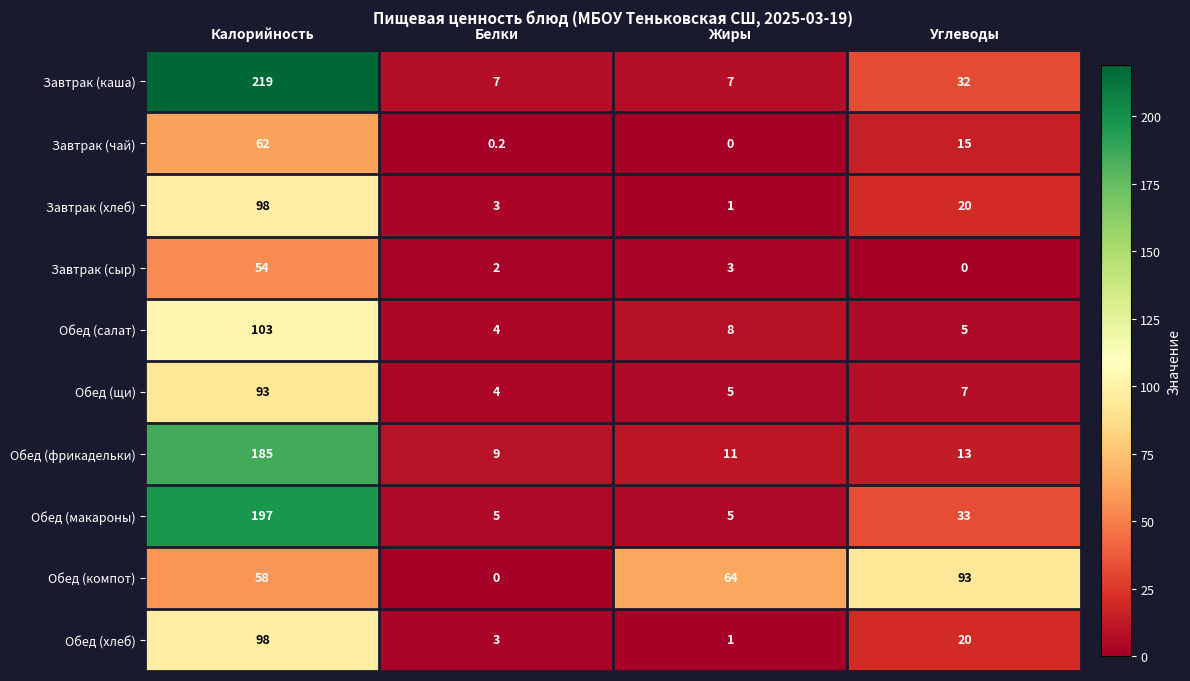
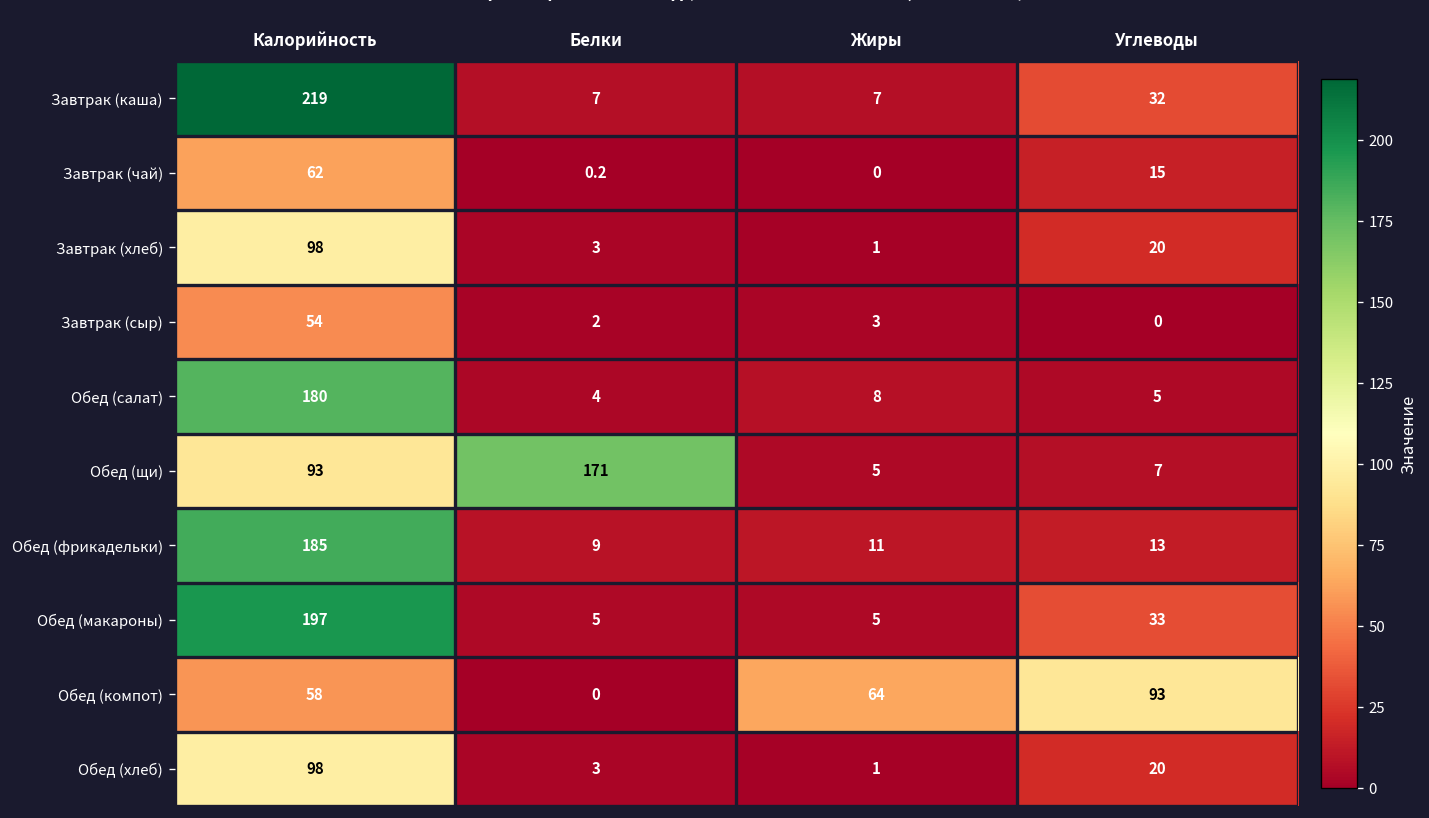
  {
    "Завтрак (каша)": {
      "Калорийность": 219,
      "Белки": 7,
      "Жиры": 7,
      "Углеводы": 32
    },
    "Завтрак (чай)": {
      "Калорийность": 62,
      "Белки": 0.2,
      "Жиры": 0,
      "Углеводы": 15
    },
    "Завтрак (хлеб)": {
      "Калорийность": 98,
      "Белки": 3,
      "Жиры": 1,
      "Углеводы": 20
    },
    "Завтрак (сыр)": {
      "Калорийность": 54,
      "Белки": 2,
      "Жиры": 3,
      "Углеводы": 0
    },
    "Обед (салат)": {
-     "Калорийность": 103,
+     "Калорийность": 180,
      "Белки": 4,
      "Жиры": 8,
      "Углеводы": 5
    },
    "Обед (щи)": {
      "Калорийность": 93,
-     "Белки": 4,
+     "Белки": 171,
      "Жиры": 5,
      "Углеводы": 7
    },
    "Обед (фрикадельки)": {
      "Калорийность": 185,
      "Белки": 9,
      "Жиры": 11,
      "Углеводы": 13
    },
    "Обед (макароны)": {
      "Калорийность": 197,
      "Белки": 5,
      "Жиры": 5,
      "Углеводы": 33
    },
    "Обед (компот)": {
      "Калорийность": 58,
      "Белки": 0,
      "Жиры": 64,
      "Углеводы": 93
    },
    "Обед (хлеб)": {
      "Калорийность": 98,
      "Белки": 3,
      "Жиры": 1,
      "Углеводы": 20
    }
  }
